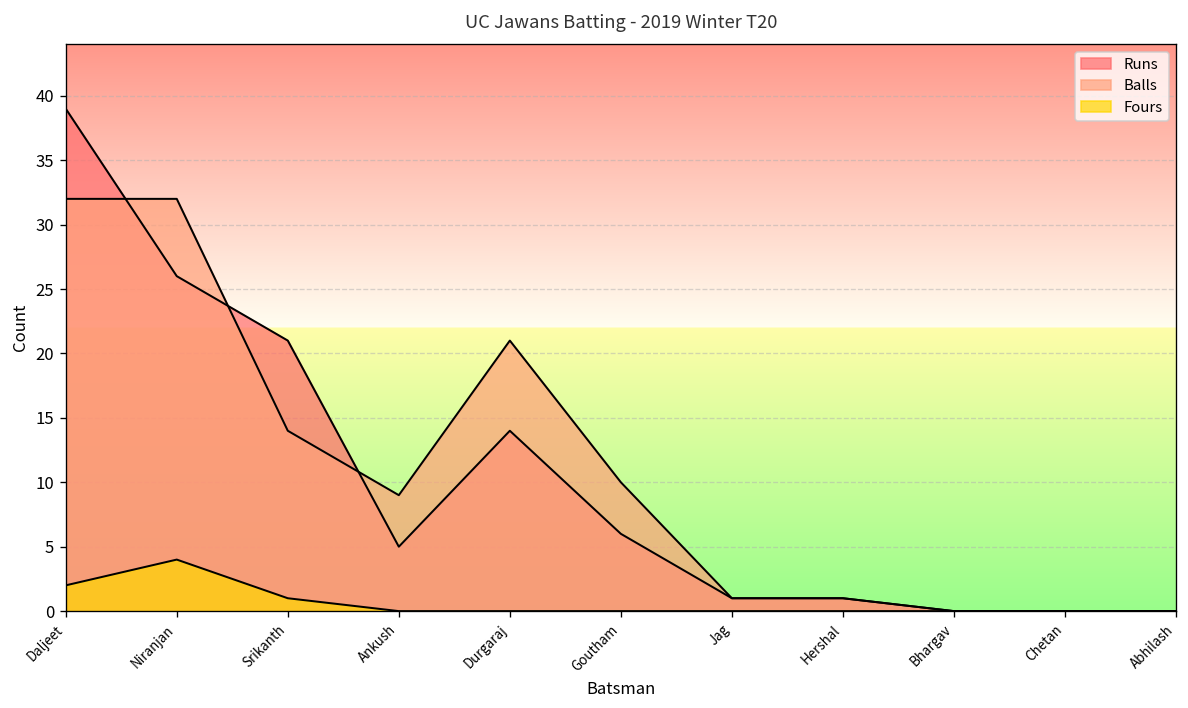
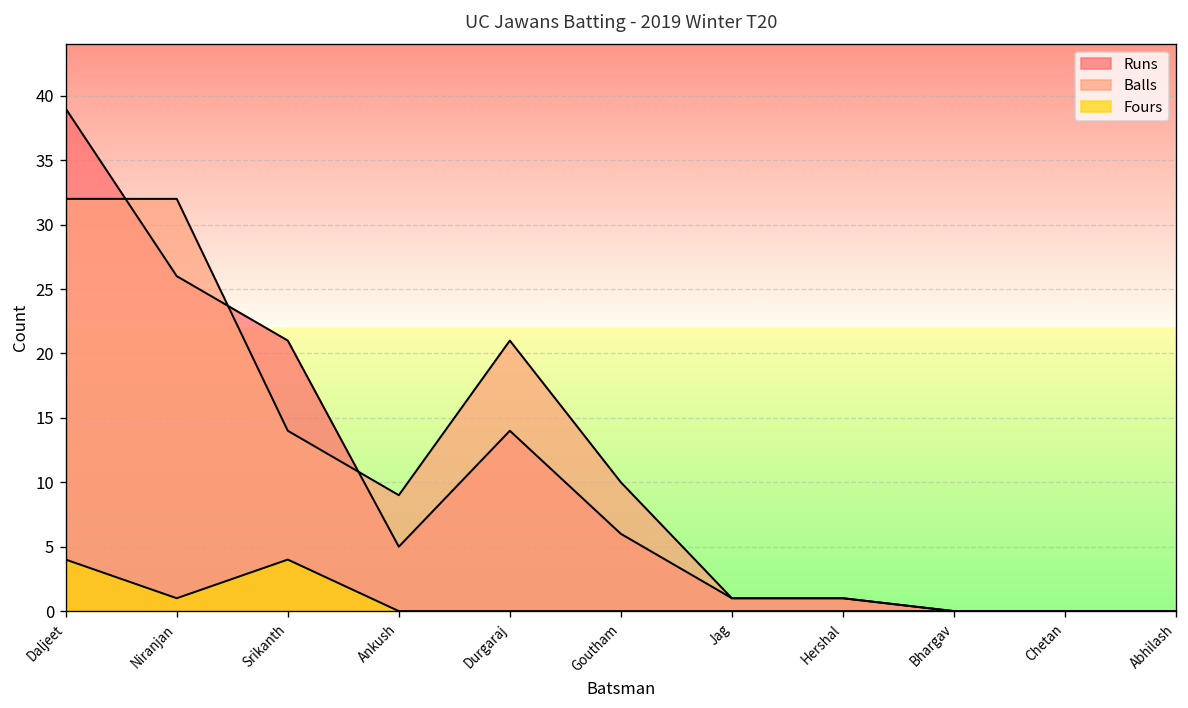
  {
    "Fours": {
-     "Daljeet": 2,
-     "Niranjan": 4,
-     "Srikanth": 1,
+     "Daljeet": 4,
+     "Niranjan": 1,
+     "Srikanth": 4,
      "Ankush": 0,
      "Durgaraj": 0,
      "Goutham": 0,
      "Jag": 0,
      "Hershal": 0
    }
  }
